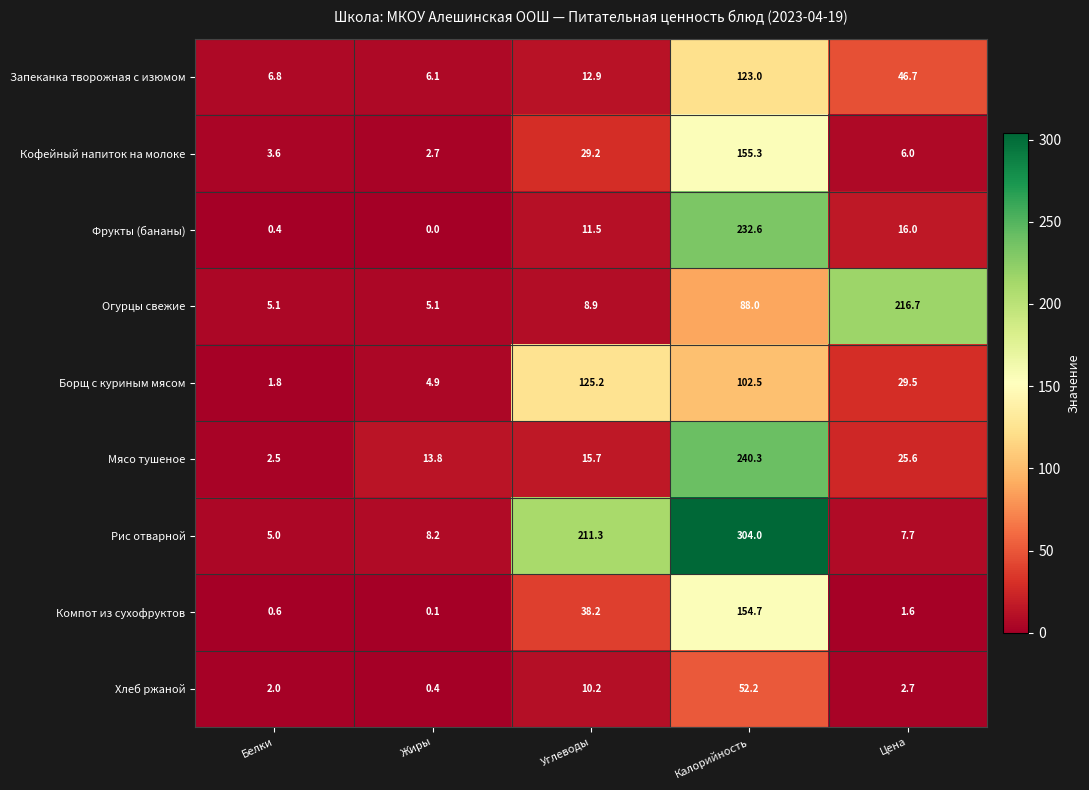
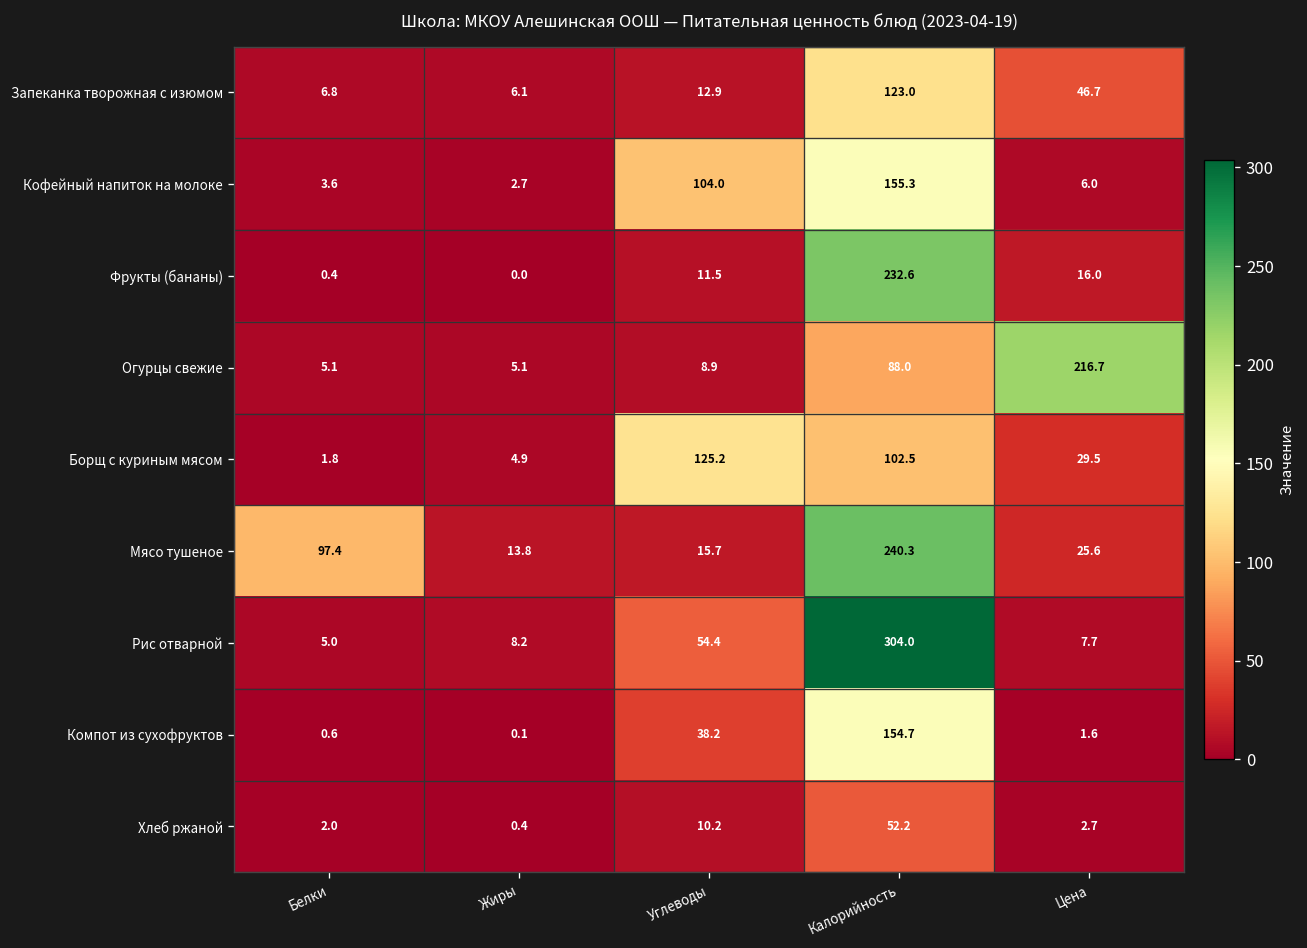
  {
    "Запеканка творожная с изюмом": {
      "Белки": 6.8,
      "Жиры": 6.1,
      "Углеводы": 12.9,
      "Калорийность": 123.0,
      "Цена": 46.7
    },
    "Кофейный напиток на молоке": {
      "Белки": 3.6,
      "Жиры": 2.7,
-     "Углеводы": 29.2,
+     "Углеводы": 104.0,
      "Калорийность": 155.3,
      "Цена": 6.0
    },
    "Фрукты (бананы)": {
      "Белки": 0.4,
      "Жиры": 0.0,
      "Углеводы": 11.5,
      "Калорийность": 232.6,
      "Цена": 16.0
    },
    "Огурцы свежие": {
      "Белки": 5.1,
      "Жиры": 5.1,
      "Углеводы": 8.9,
      "Калорийность": 88.0,
      "Цена": 216.7
    },
    "Борщ с куриным мясом": {
      "Белки": 1.8,
      "Жиры": 4.9,
      "Углеводы": 125.2,
      "Калорийность": 102.5,
      "Цена": 29.5
    },
    "Мясо тушеное": {
-     "Белки": 2.5,
+     "Белки": 97.4,
      "Жиры": 13.8,
      "Углеводы": 15.7,
      "Калорийность": 240.3,
      "Цена": 25.6
    },
    "Рис отварной": {
      "Белки": 5.0,
      "Жиры": 8.2,
-     "Углеводы": 211.3,
+     "Углеводы": 54.4,
      "Калорийность": 304.0,
      "Цена": 7.7
    },
    "Компот из сухофруктов": {
      "Белки": 0.6,
      "Жиры": 0.1,
      "Углеводы": 38.2,
      "Калорийность": 154.7,
      "Цена": 1.6
    },
    "Хлеб ржаной": {
      "Белки": 2.0,
      "Жиры": 0.4,
      "Углеводы": 10.2,
      "Калорийность": 52.2,
      "Цена": 2.7
    }
  }
